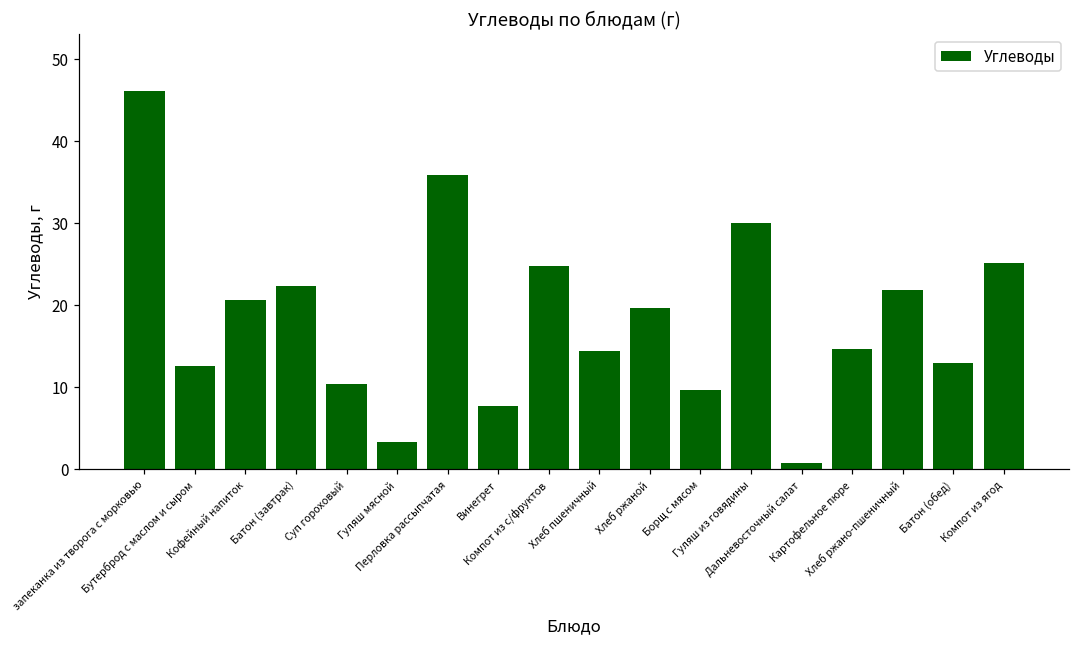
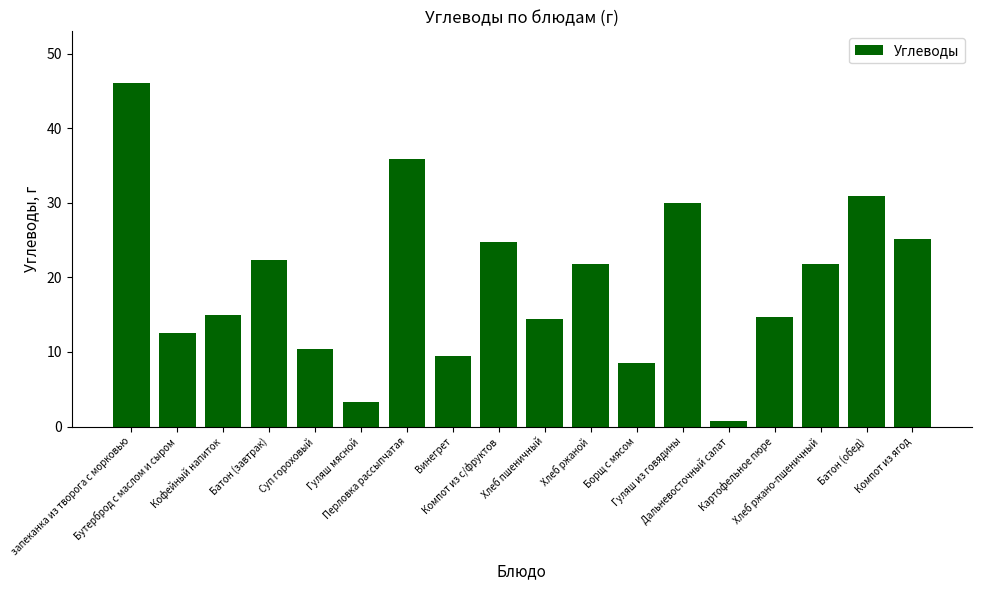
  {
    "запеканка из творога с морковью": 46,
    "Бутерброд с маслом и сыром": 13,
-   "Кофейный напиток": 21,
+   "Кофейный напиток": 15,
    "Батон (завтрак)": 22,
    "Суп гороховый": 10,
    "Гуляш мясной": 3,
    "Перловка рассыпчатая": 36,
-   "Винегрет": 8,
+   "Винегрет": 10,
    "Компот из с/фруктов": 25,
    "Хлеб пшеничный": 14,
-   "Хлеб ржаной": 20,
-   "Борщ с мясом": 10,
+   "Хлеб ржаной": 22,
+   "Борщ с мясом": 9,
    "Гуляш из говядины": 30,
    "Дальневосточный салат": 1,
    "Картофельное пюре": 15,
    "Хлеб ржано-пшеничный": 22,
-   "Батон (обед)": 13,
+   "Батон (обед)": 31,
    "Компот из ягод": 25
  }
